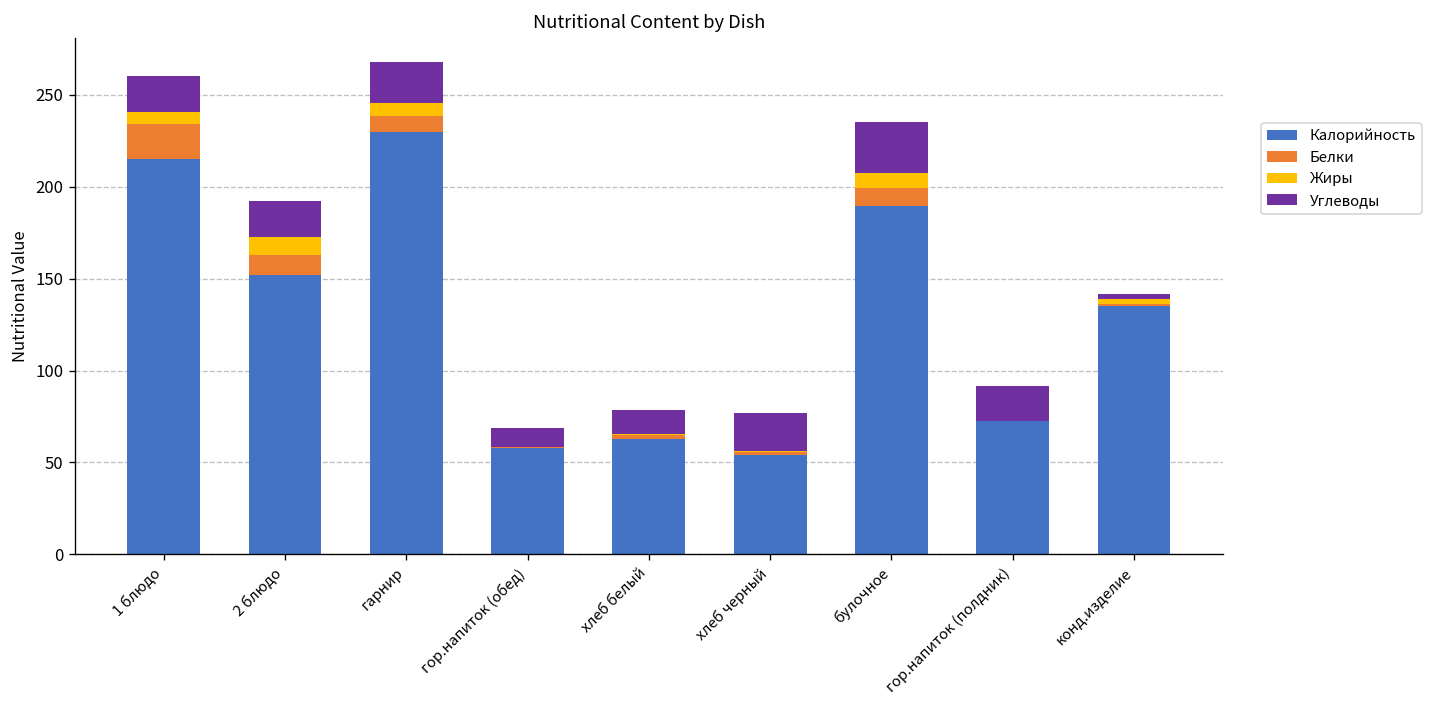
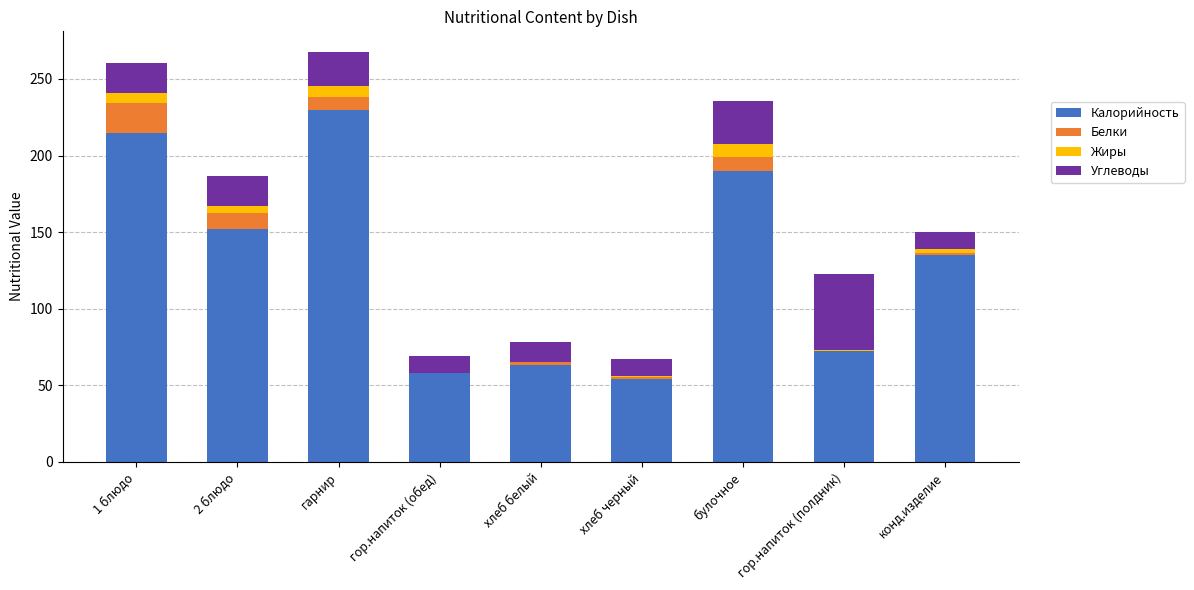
  {
    "Калорийность": {
      "1 блюдо": 215,
      "2 блюдо": 152,
      "гарнир": 230,
      "гор.напиток (обед)": 58,
      "хлеб белый": 63,
      "хлеб черный": 54,
      "булочное": 190,
      "гор.напиток (полдник)": 72,
      "конд.изделие": 135
    },
    "Белки": {
      "1 блюдо": 19,
      "2 блюдо": 11,
      "гарнир": 9,
      "хлеб белый": 2,
      "хлеб черный": 2,
      "булочное": 10
    },
    "Жиры": {
      "1 блюдо": 7,
-     "2 блюдо": 10,
+     "2 блюдо": 5,
      "гарнир": 7,
      "гор.напиток (обед)": 0,
      "булочное": 8,
      "конд.изделие": 2
    },
    "Углеводы": {
      "1 блюдо": 20,
      "2 блюдо": 20,
      "гарнир": 22,
      "гор.напиток (обед)": 11,
      "хлеб белый": 13,
-     "хлеб черный": 21,
+     "хлеб черный": 11,
      "булочное": 28,
-     "гор.напиток (полдник)": 19,
-     "конд.изделие": 3
+     "гор.напиток (полдник)": 50,
+     "конд.изделие": 11
    }
  }
